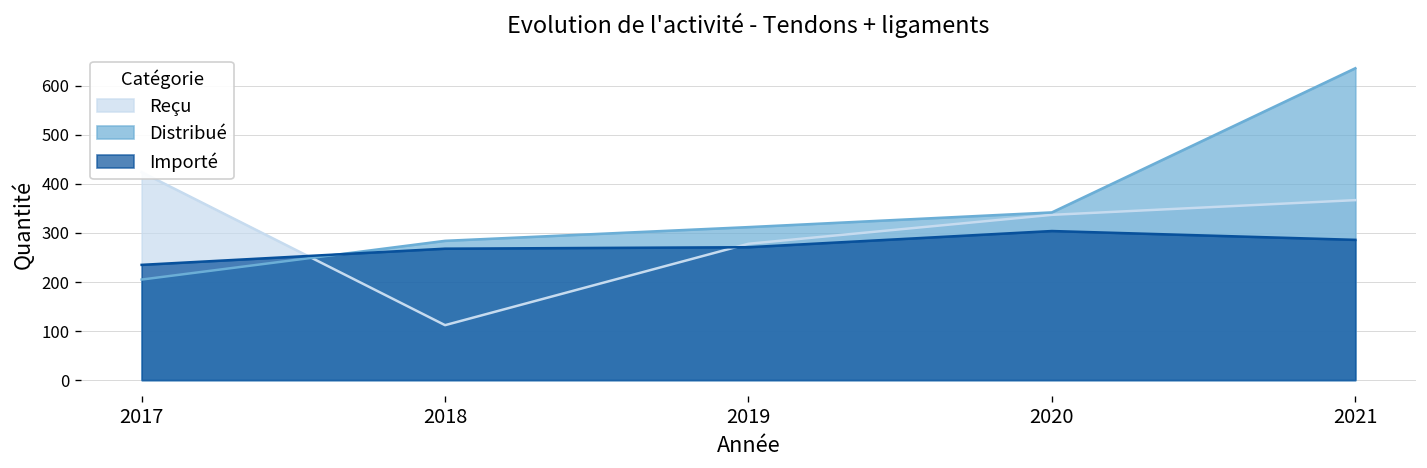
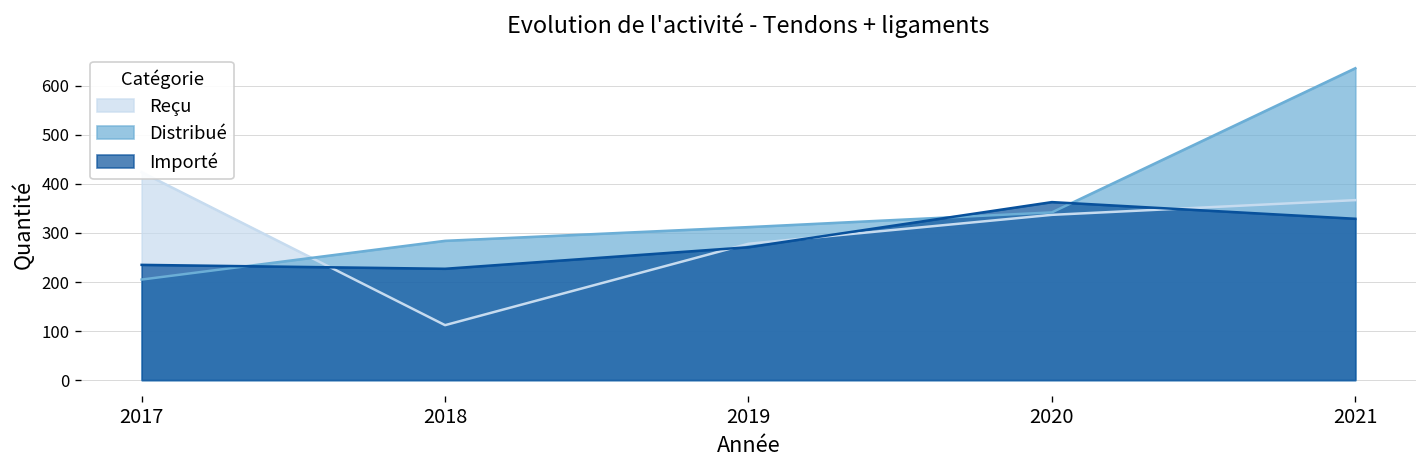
  {
    "Reçu": {
      "2018": 110,
      "2019": 280,
      "2021": 370
    },
    "Distribué": {
      "2017": 210,
      "2018": 280,
      "2019": 310,
      "2021": 640
    },
    "Importé": {
      "2017": 240,
-     "2018": 270,
+     "2018": 230,
      "2019": 270,
-     "2020": 300,
-     "2021": 290
+     "2020": 360,
+     "2021": 330
    }
  }
